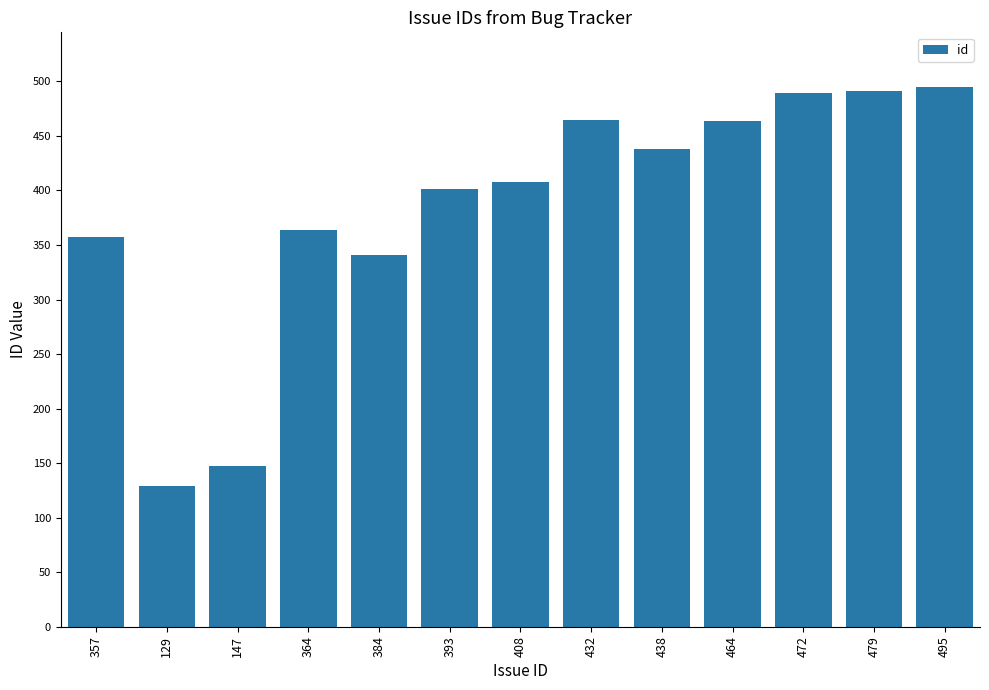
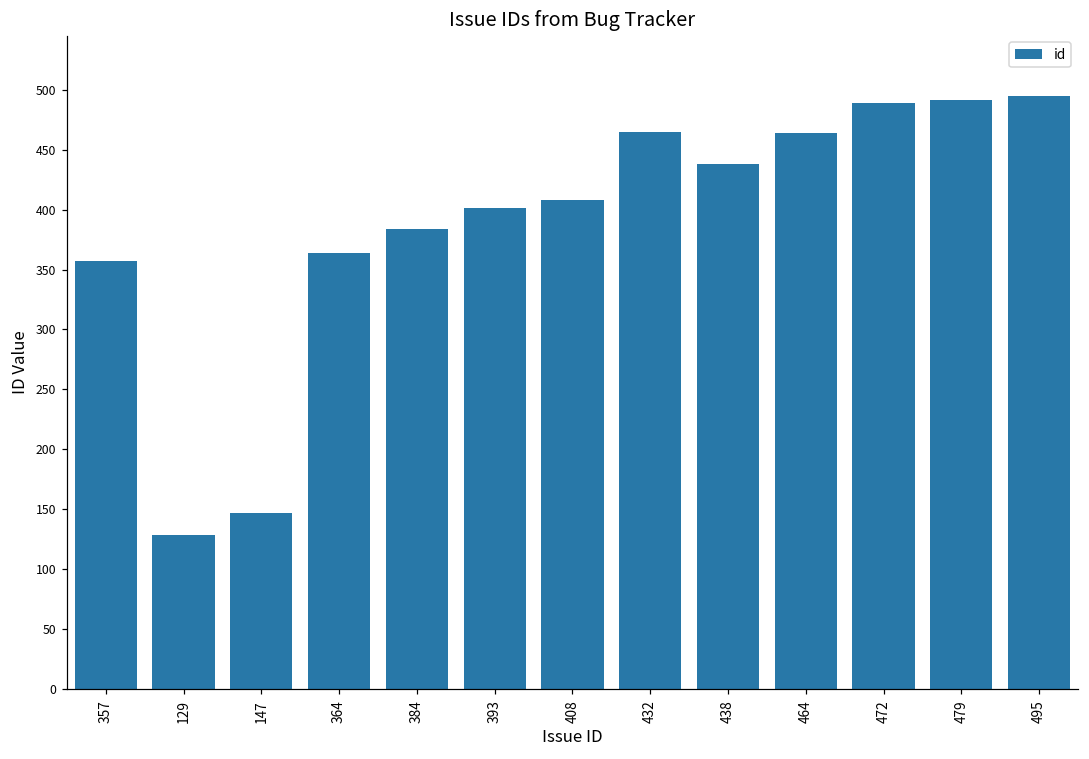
  {
    "357": 357,
    "129": 129,
    "147": 147,
    "364": 364,
-   "384": 341,
+   "384": 384,
    "393": 401,
    "408": 408,
    "432": 465,
    "438": 438,
    "464": 464,
    "472": 489,
    "479": 491,
    "495": 495
  }
